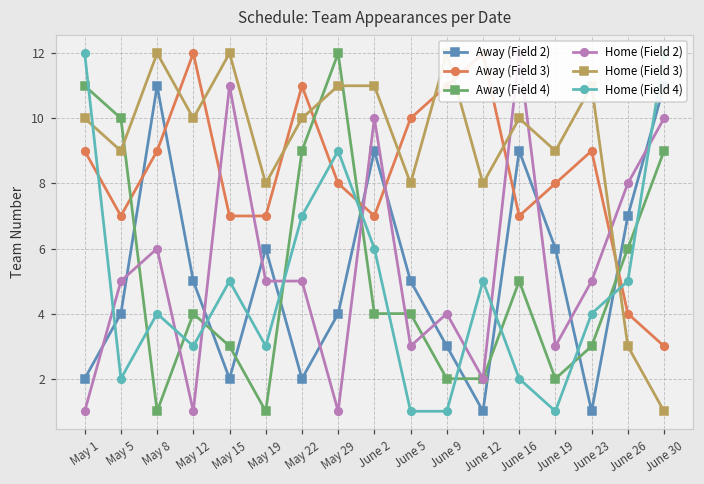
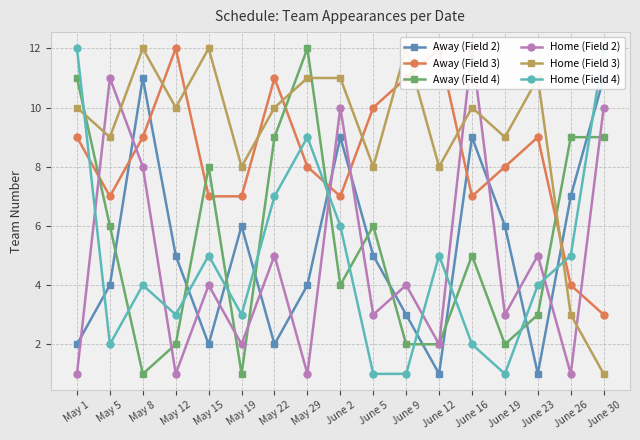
  {
    "Away (Field 4)": {
      "May 1": 11,
-     "May 5": 10,
+     "May 5": 6,
      "May 8": 1,
-     "May 12": 4,
-     "May 15": 3,
+     "May 12": 2,
+     "May 15": 8,
      "May 19": 1,
      "May 22": 9,
      "May 29": 12,
      "June 2": 4,
-     "June 5": 4,
+     "June 5": 6,
      "June 9": 2,
      "June 16": 5,
      "June 19": 2,
      "June 23": 3,
-     "June 26": 6,
+     "June 26": 9,
      "June 30": 9
    },
    "Home (Field 2)": {
      "May 1": 1,
-     "May 5": 5,
-     "May 8": 6,
+     "May 5": 11,
+     "May 8": 8,
      "May 12": 1,
-     "May 15": 11,
-     "May 19": 5,
+     "May 15": 4,
+     "May 19": 2,
      "May 22": 5,
      "May 29": 1,
      "June 2": 10,
      "June 5": 3,
      "June 9": 4,
      "June 19": 3,
      "June 23": 5,
-     "June 26": 8,
+     "June 26": 1,
      "June 30": 10
    }
  }
